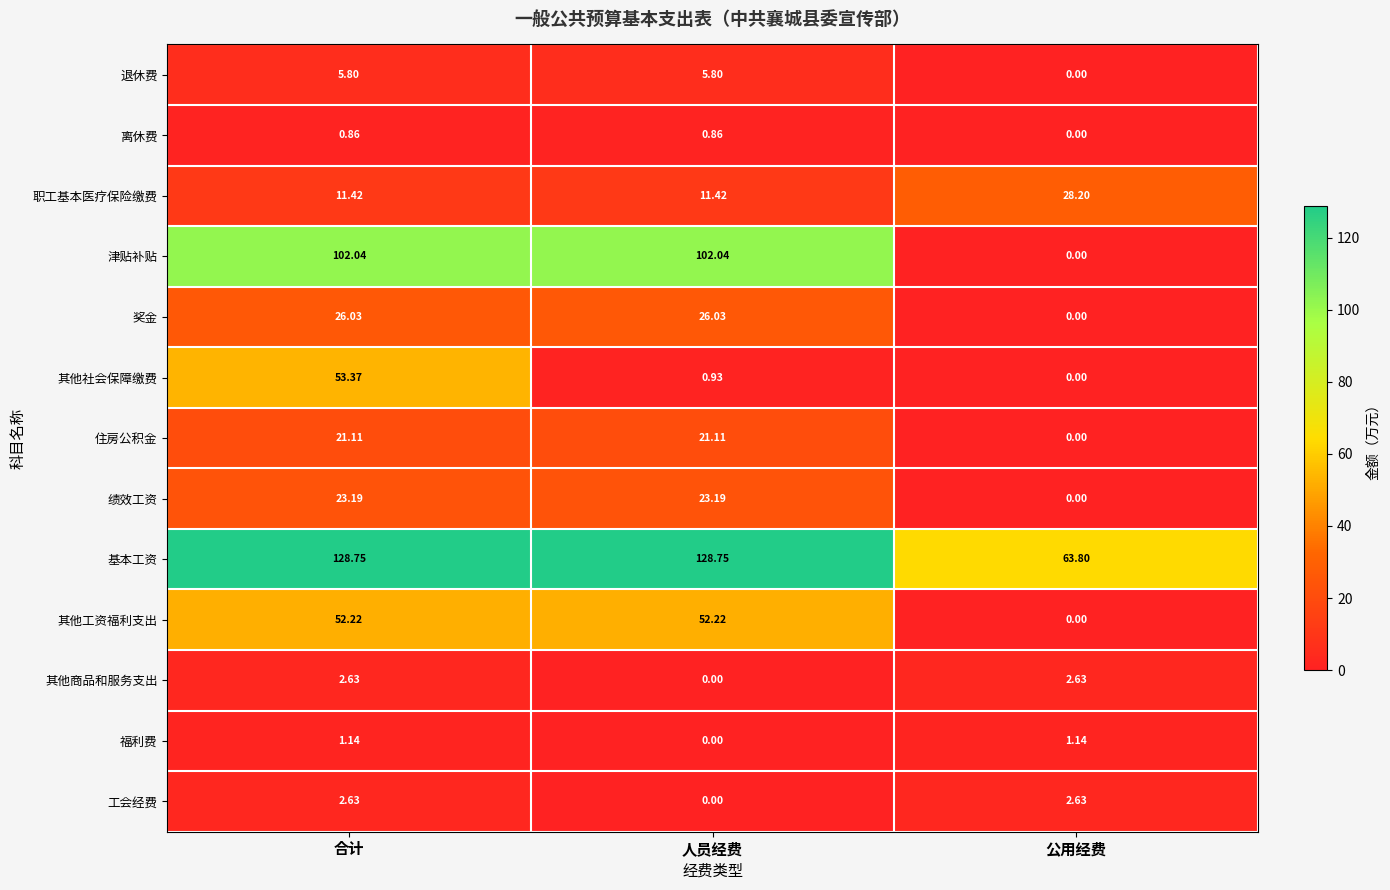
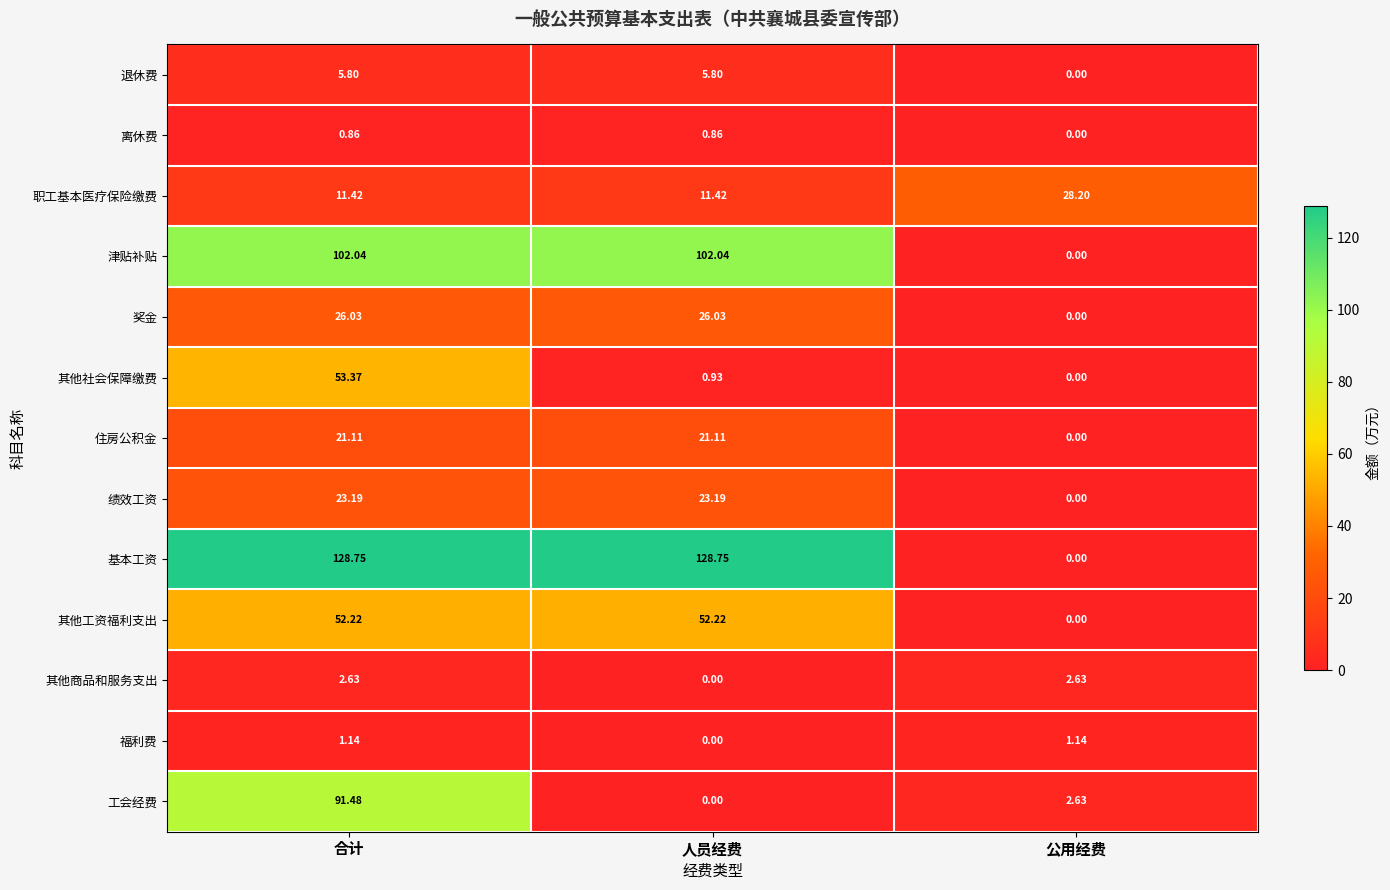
  {
    "退休费": {
      "合计": 5.80,
      "人员经费": 5.80,
      "公用经费": 0.00
    },
    "离休费": {
      "合计": 0.86,
      "人员经费": 0.86,
      "公用经费": 0.00
    },
    "职工基本医疗保险缴费": {
      "合计": 11.42,
      "人员经费": 11.42,
      "公用经费": 28.20
    },
    "津贴补贴": {
      "合计": 102.04,
      "人员经费": 102.04,
      "公用经费": 0.00
    },
    "奖金": {
      "合计": 26.03,
      "人员经费": 26.03,
      "公用经费": 0.00
    },
    "其他社会保障缴费": {
      "合计": 53.37,
      "人员经费": 0.93,
      "公用经费": 0.00
    },
    "住房公积金": {
      "合计": 21.11,
      "人员经费": 21.11,
      "公用经费": 0.00
    },
    "绩效工资": {
      "合计": 23.19,
      "人员经费": 23.19,
      "公用经费": 0.00
    },
    "基本工资": {
      "合计": 128.75,
      "人员经费": 128.75,
-     "公用经费": 63.80
+     "公用经费": 0.00
    },
    "其他工资福利支出": {
      "合计": 52.22,
      "人员经费": 52.22,
      "公用经费": 0.00
    },
    "其他商品和服务支出": {
      "合计": 2.63,
      "人员经费": 0.00,
      "公用经费": 2.63
    },
    "福利费": {
      "合计": 1.14,
      "人员经费": 0.00,
      "公用经费": 1.14
    },
    "工会经费": {
-     "合计": 2.63,
+     "合计": 91.48,
      "人员经费": 0.00,
      "公用经费": 2.63
    }
  }
